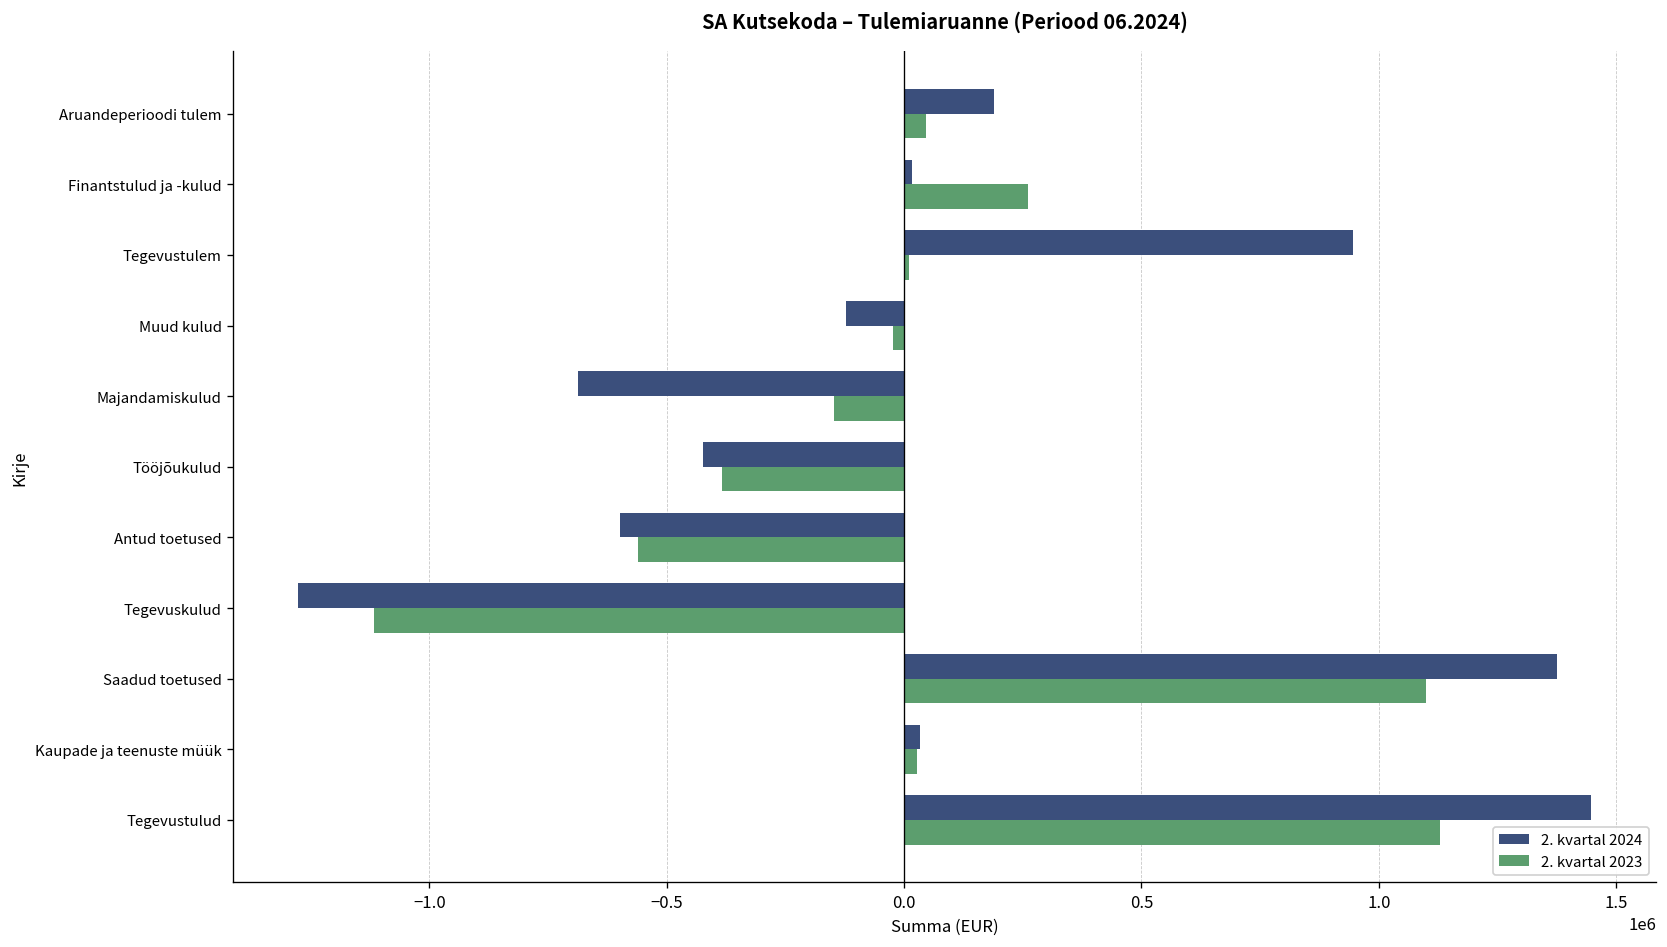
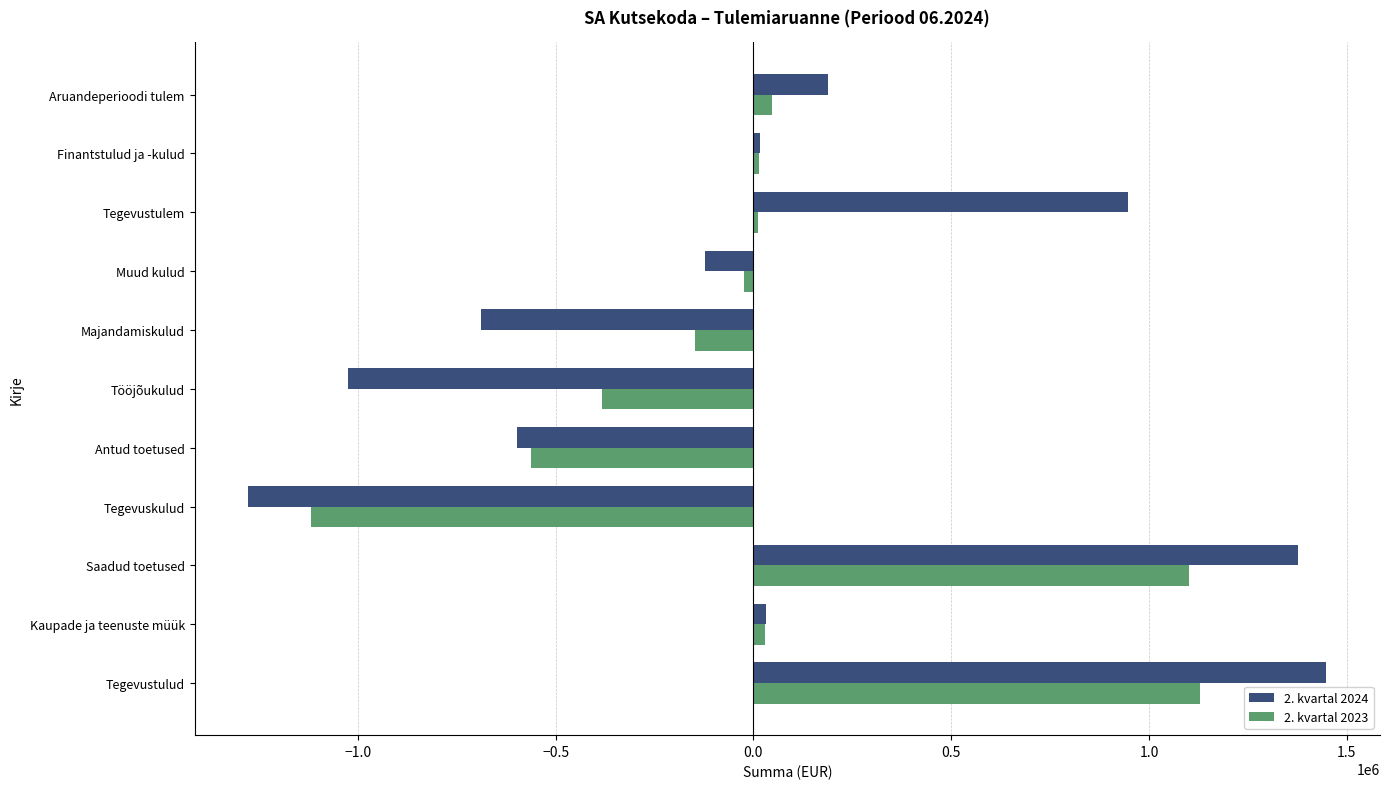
  {
    "2. kvartal 2024": {
      "Aruandeperioodi tulem": 190000,
      "Finantstulud ja -kulud": 20000,
      "Tegevustulem": 950000,
      "Muud kulud": -120000,
      "Majandamiskulud": -690000,
-     "Tööjõukulud": -420000,
+     "Tööjõukulud": -1020000,
      "Antud toetused": -600000,
      "Tegevuskulud": -1280000,
      "Saadud toetused": 1380000,
      "Kaupade ja teenuste müük": 30000,
      "Tegevustulud": 1450000
    },
    "2. kvartal 2023": {
      "Aruandeperioodi tulem": 50000,
-     "Finantstulud ja -kulud": 260000,
+     "Finantstulud ja -kulud": 10000,
      "Tegevustulem": 10000,
      "Muud kulud": -20000,
      "Majandamiskulud": -150000,
      "Tööjõukulud": -380000,
      "Antud toetused": -560000,
      "Tegevuskulud": -1120000,
      "Saadud toetused": 1100000,
      "Kaupade ja teenuste müük": 30000,
      "Tegevustulud": 1130000
    }
  }
